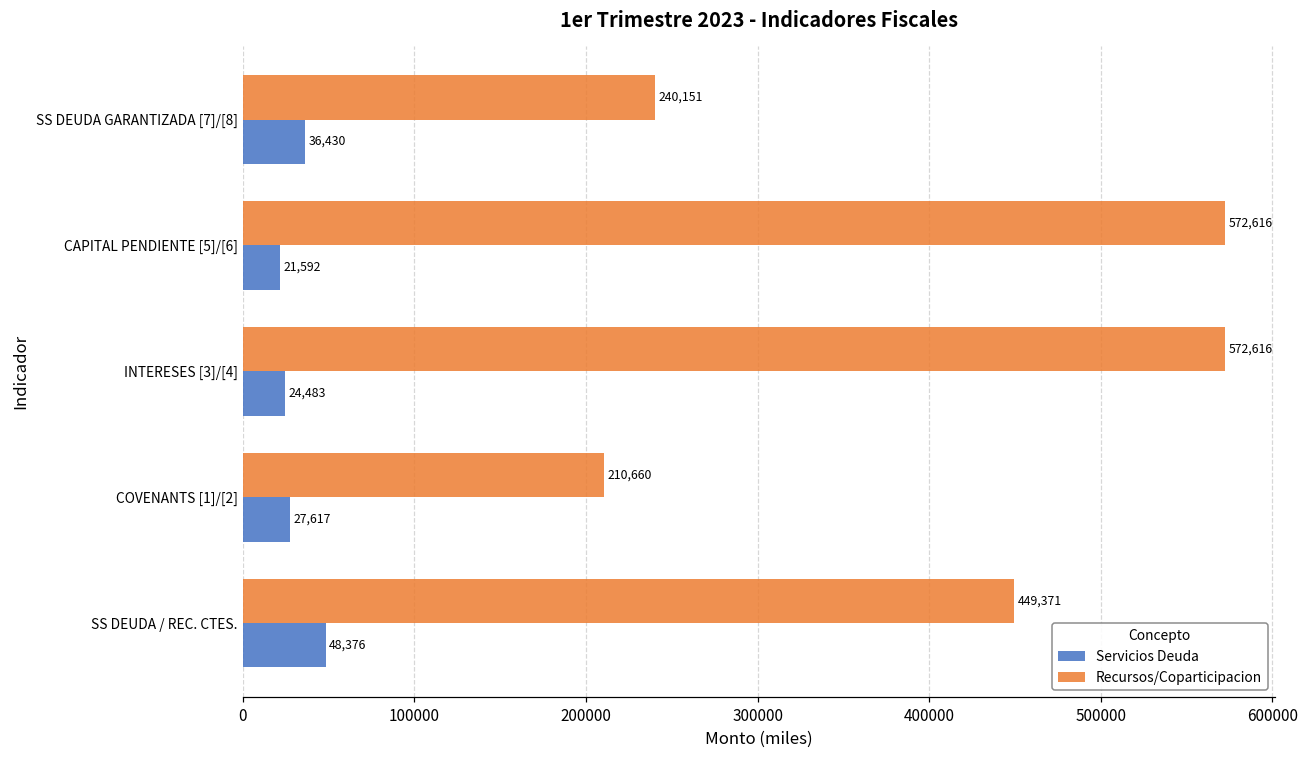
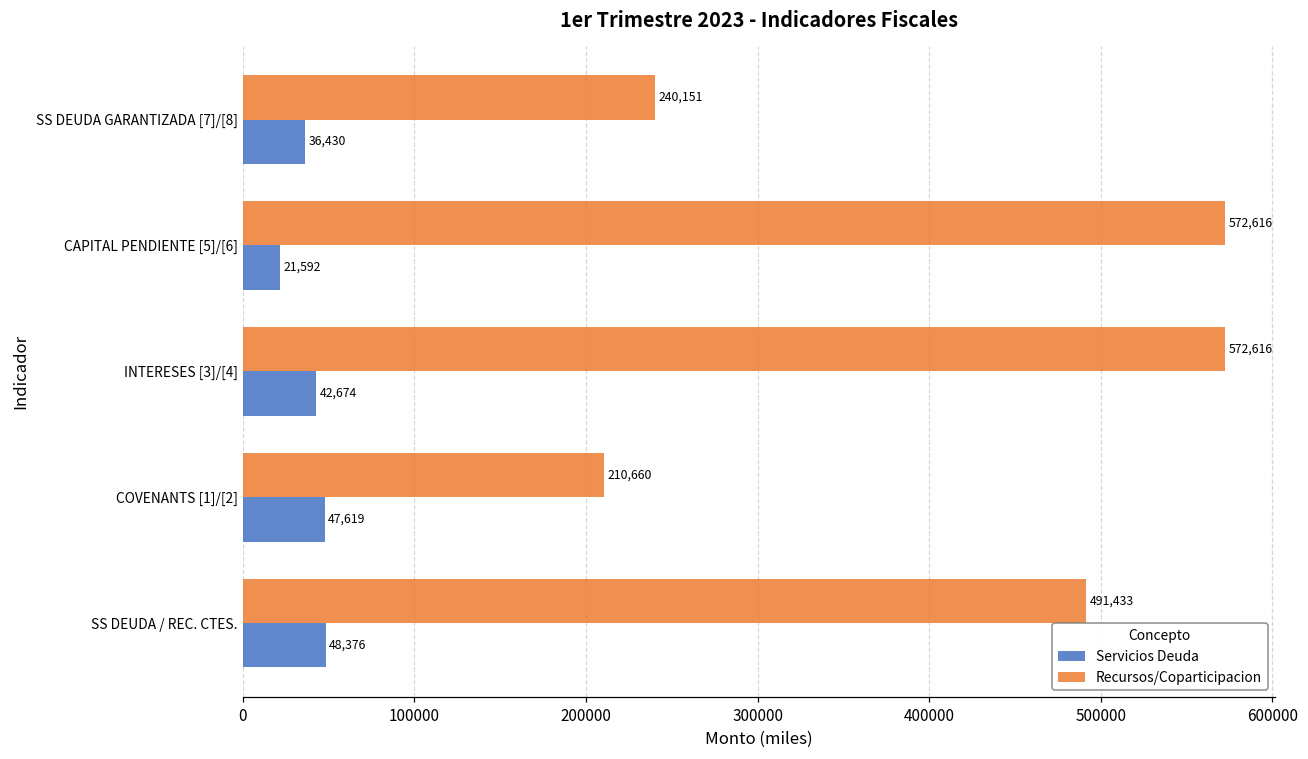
  {
    "Servicios Deuda": {
      "SS DEUDA GARANTIZADA [7]/[8]": "36,430",
      "CAPITAL PENDIENTE [5]/[6]": "21,592",
-     "INTERESES [3]/[4]": "24,483",
-     "COVENANTS [1]/[2]": "27,617",
+     "INTERESES [3]/[4]": "42,674",
+     "COVENANTS [1]/[2]": "47,619",
      "SS DEUDA / REC. CTES.": "48,376"
    },
    "Recursos/Coparticipacion": {
      "SS DEUDA GARANTIZADA [7]/[8]": "240,151",
      "CAPITAL PENDIENTE [5]/[6]": "572,616",
      "INTERESES [3]/[4]": "572,616",
      "COVENANTS [1]/[2]": "210,660",
-     "SS DEUDA / REC. CTES.": "449,371"
+     "SS DEUDA / REC. CTES.": "491,433"
    }
  }
